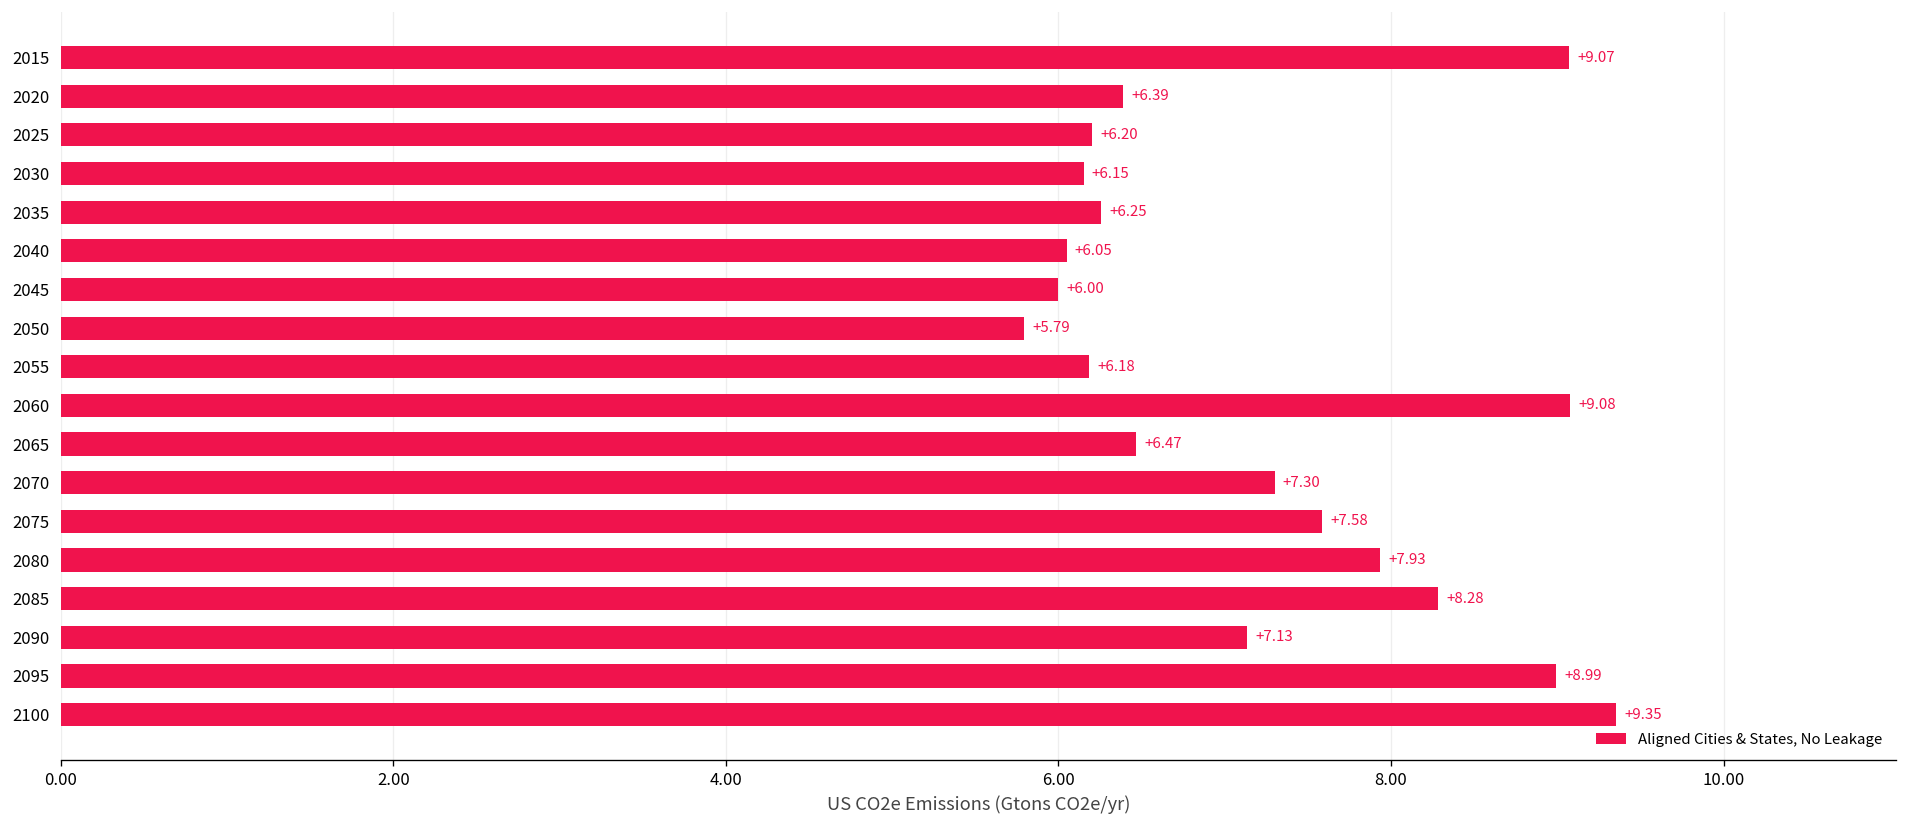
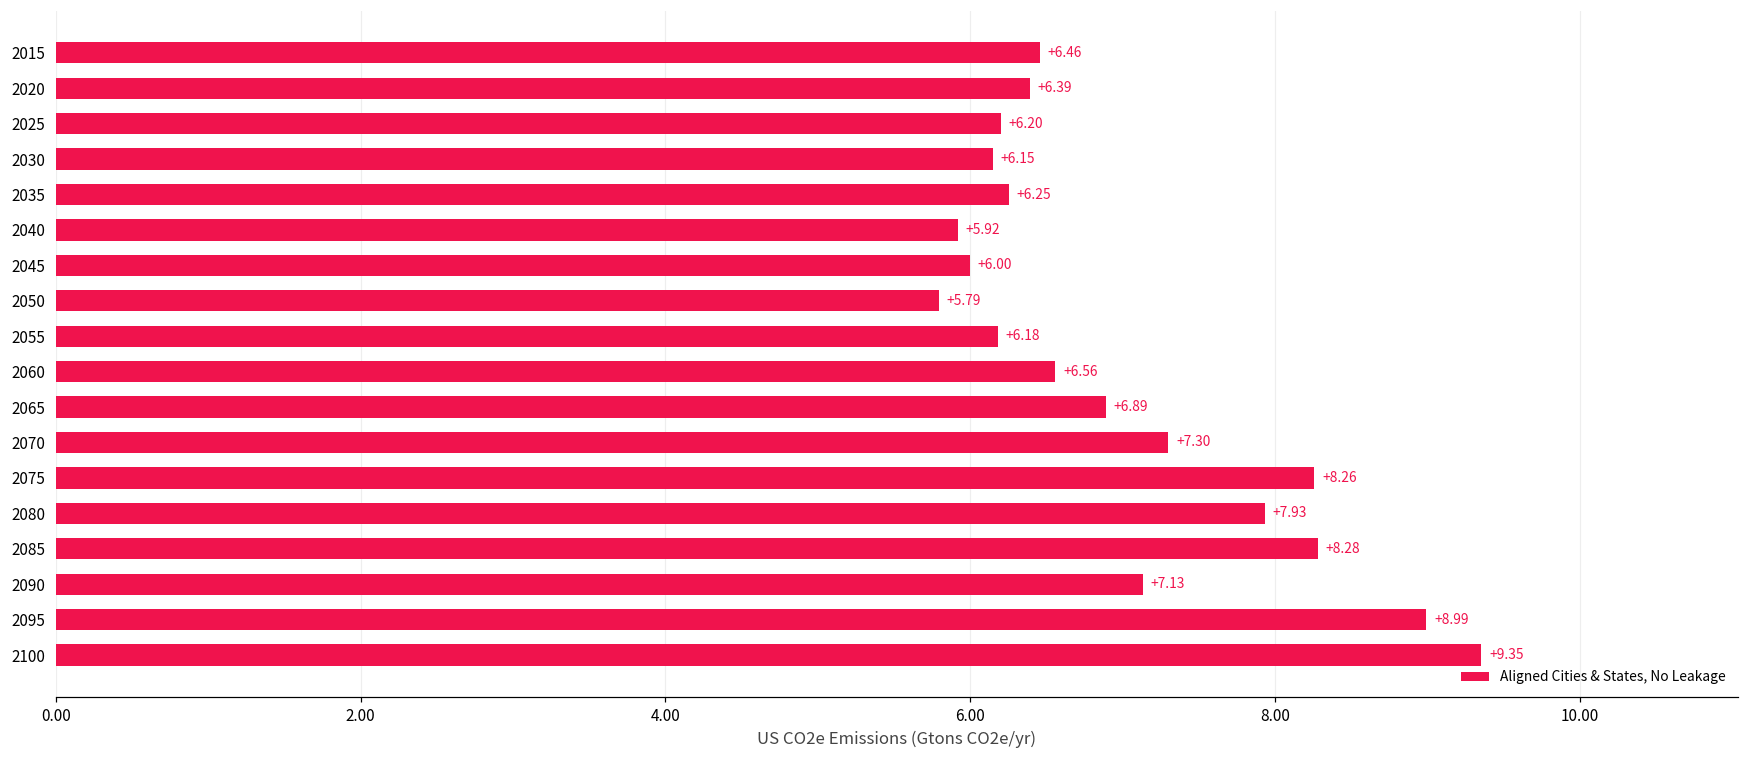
  {
-   "2015": "+9.07",
+   "2015": "+6.46",
    "2020": "+6.39",
    "2025": "+6.20",
    "2030": "+6.15",
    "2035": "+6.25",
-   "2040": "+6.05",
+   "2040": "+5.92",
    "2045": "+6.00",
    "2050": "+5.79",
    "2055": "+6.18",
-   "2060": "+9.08",
-   "2065": "+6.47",
+   "2060": "+6.56",
+   "2065": "+6.89",
    "2070": "+7.30",
-   "2075": "+7.58",
+   "2075": "+8.26",
    "2080": "+7.93",
    "2085": "+8.28",
    "2090": "+7.13",
    "2095": "+8.99",
    "2100": "+9.35"
  }
